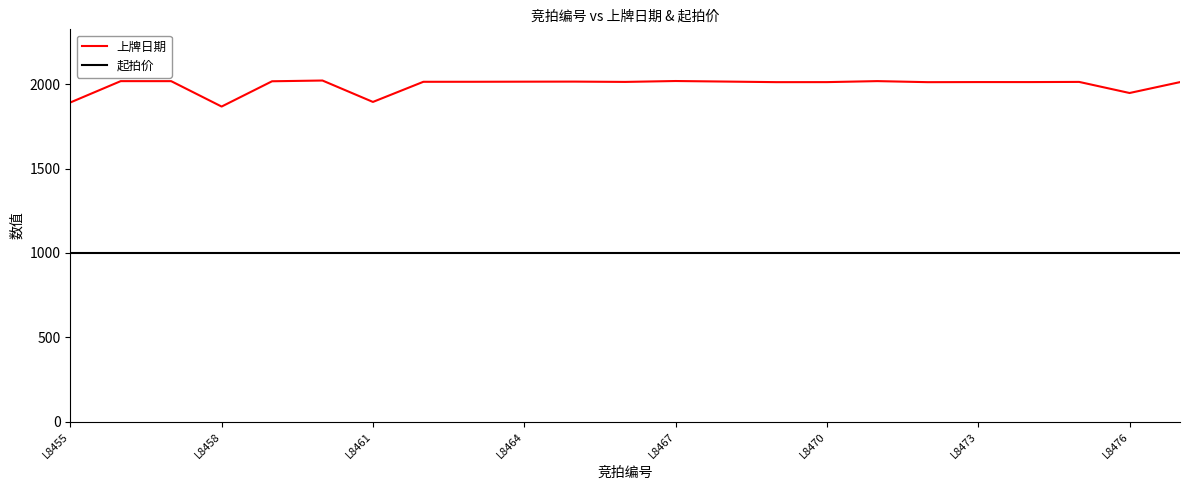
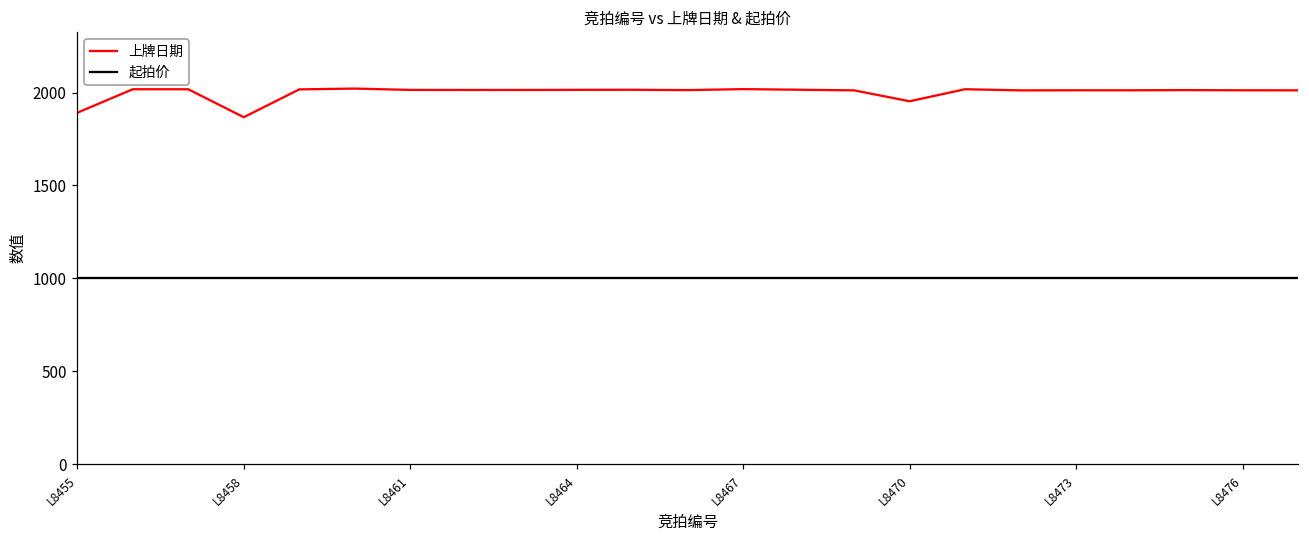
  {
    "上牌日期": {
      "L8455": 1890,
      "L8458": 1870,
-     "L8461": 1890,
+     "L8461": 2010,
      "L8464": 2010,
      "L8467": 2020,
-     "L8470": 2010,
+     "L8470": 1950,
      "L8473": 2010,
-     "L8476": 1950
+     "L8476": 2010
    },
    "起拍价": {
      "L8455": 1000,
      "L8458": 1000,
      "L8461": 1000,
      "L8464": 1000,
      "L8467": 1000,
      "L8470": 1000,
      "L8473": 1000,
      "L8476": 1000
    }
  }
